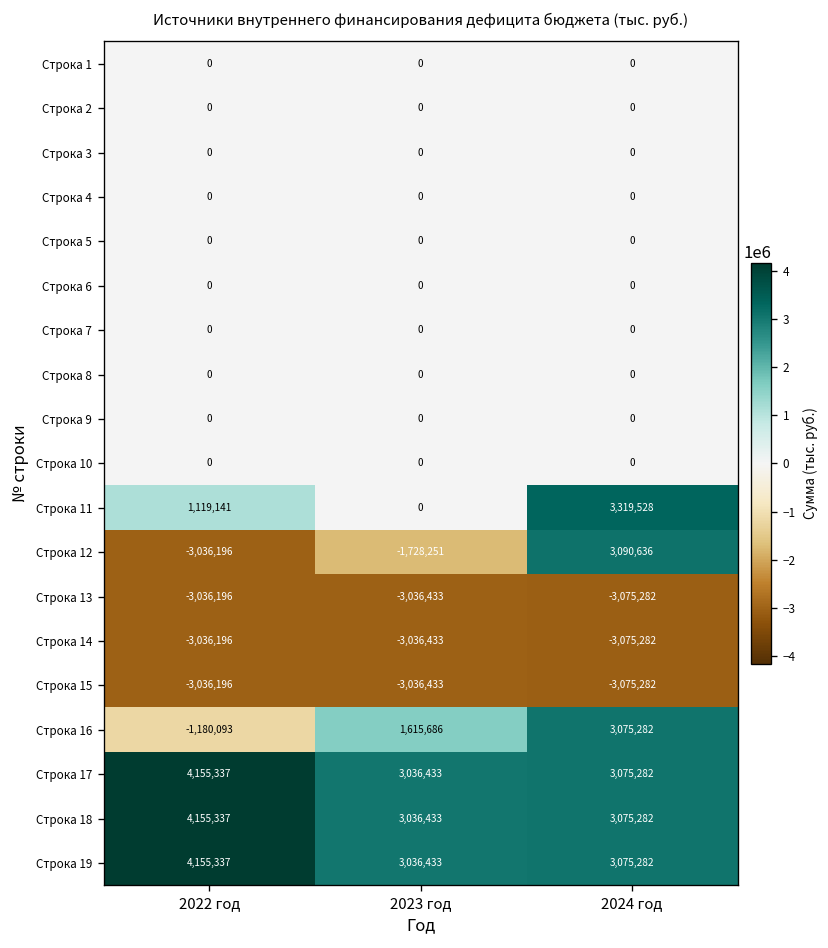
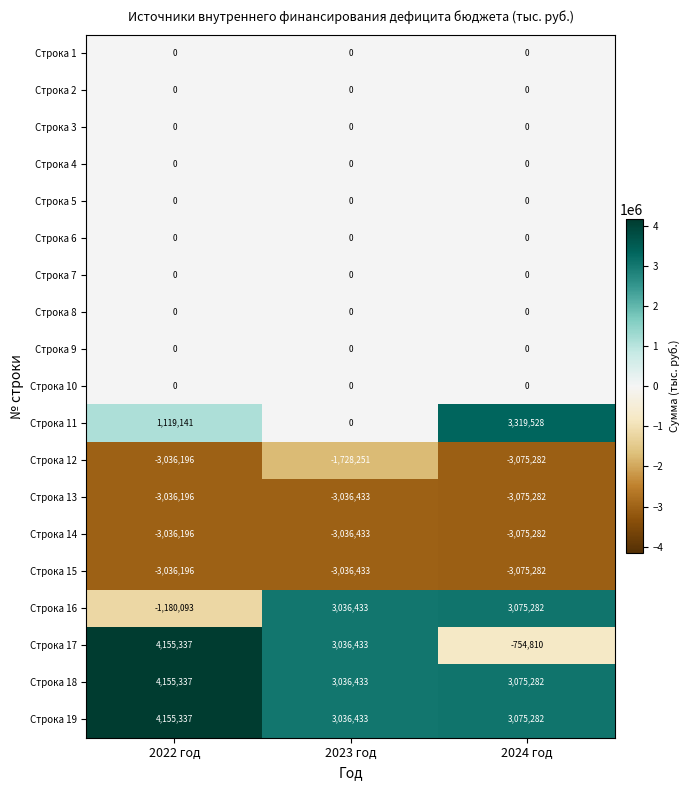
  {
    "Строка 1": {
      "2022 год": "0",
      "2023 год": "0",
      "2024 год": "0"
    },
    "Строка 2": {
      "2022 год": "0",
      "2023 год": "0",
      "2024 год": "0"
    },
    "Строка 3": {
      "2022 год": "0",
      "2023 год": "0",
      "2024 год": "0"
    },
    "Строка 4": {
      "2022 год": "0",
      "2023 год": "0",
      "2024 год": "0"
    },
    "Строка 5": {
      "2022 год": "0",
      "2023 год": "0",
      "2024 год": "0"
    },
    "Строка 6": {
      "2022 год": "0",
      "2023 год": "0",
      "2024 год": "0"
    },
    "Строка 7": {
      "2022 год": "0",
      "2023 год": "0",
      "2024 год": "0"
    },
    "Строка 8": {
      "2022 год": "0",
      "2023 год": "0",
      "2024 год": "0"
    },
    "Строка 9": {
      "2022 год": "0",
      "2023 год": "0",
      "2024 год": "0"
    },
    "Строка 10": {
      "2022 год": "0",
      "2023 год": "0",
      "2024 год": "0"
    },
    "Строка 11": {
      "2022 год": "1,119,141",
      "2023 год": "0",
      "2024 год": "3,319,528"
    },
    "Строка 12": {
      "2022 год": "-3,036,196",
      "2023 год": "-1,728,251",
-     "2024 год": "3,090,636"
+     "2024 год": "-3,075,282"
    },
    "Строка 13": {
      "2022 год": "-3,036,196",
      "2023 год": "-3,036,433",
      "2024 год": "-3,075,282"
    },
    "Строка 14": {
      "2022 год": "-3,036,196",
      "2023 год": "-3,036,433",
      "2024 год": "-3,075,282"
    },
    "Строка 15": {
      "2022 год": "-3,036,196",
      "2023 год": "-3,036,433",
      "2024 год": "-3,075,282"
    },
    "Строка 16": {
      "2022 год": "-1,180,093",
-     "2023 год": "1,615,686",
+     "2023 год": "3,036,433",
      "2024 год": "3,075,282"
    },
    "Строка 17": {
      "2022 год": "4,155,337",
      "2023 год": "3,036,433",
-     "2024 год": "3,075,282"
+     "2024 год": "-754,810"
    },
    "Строка 18": {
      "2022 год": "4,155,337",
      "2023 год": "3,036,433",
      "2024 год": "3,075,282"
    },
    "Строка 19": {
      "2022 год": "4,155,337",
      "2023 год": "3,036,433",
      "2024 год": "3,075,282"
    }
  }
